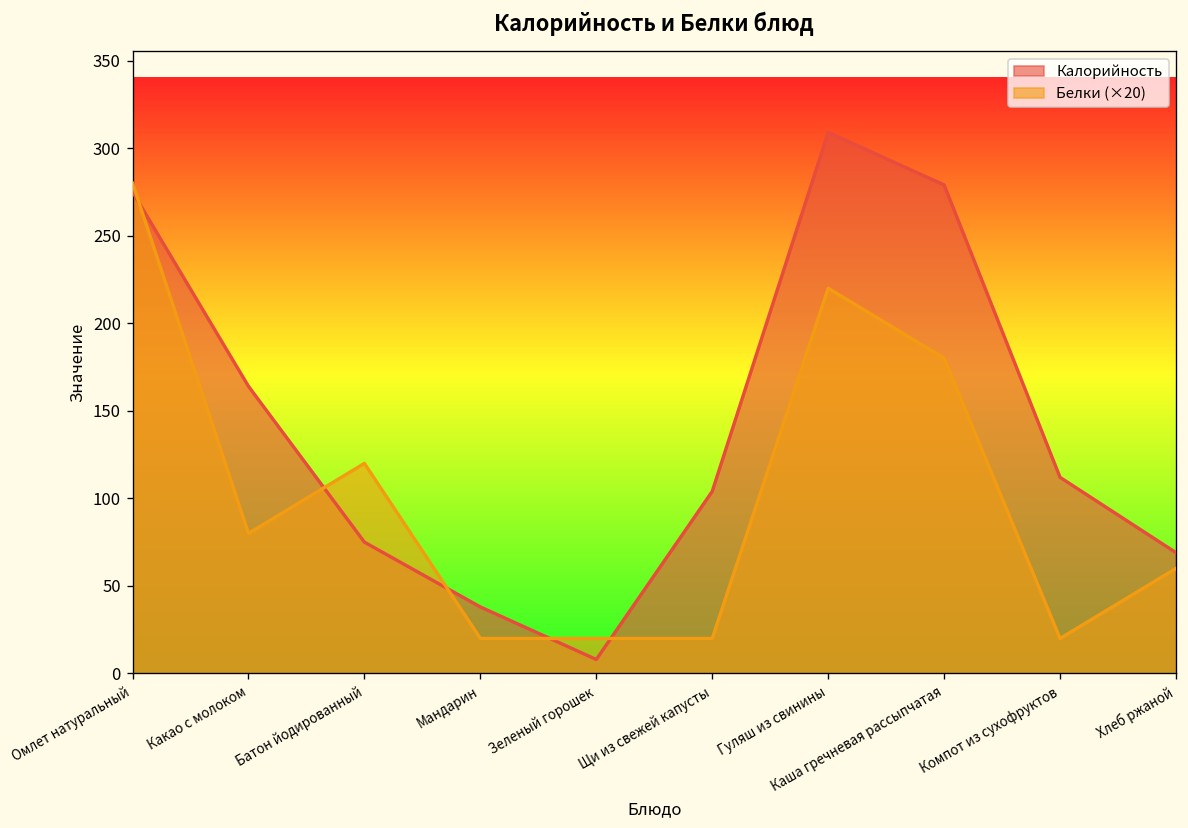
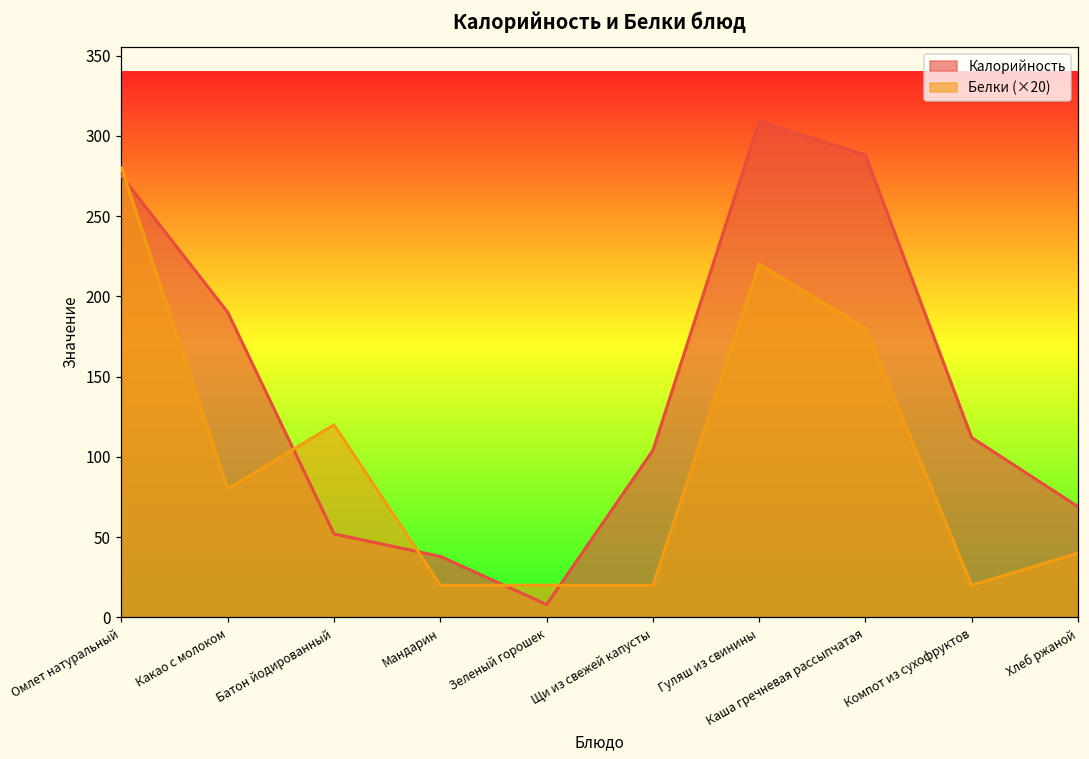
  {
    "Калорийность": {
      "Омлет натуральный": 275,
-     "Какао с молоком": 164,
-     "Батон йодированный": 75,
+     "Какао с молоком": 190,
+     "Батон йодированный": 52,
      "Мандарин": 38,
      "Зеленый горошек": 8,
      "Щи из свежей капусты": 104,
      "Гуляш из свинины": 309,
-     "Каша гречневая рассыпчатая": 279,
+     "Каша гречневая рассыпчатая": 288,
      "Компот из сухофруктов": 112,
      "Хлеб ржаной": 69
    },
    "Белки (×20)": {
      "Омлет натуральный": 280,
      "Какао с молоком": 80,
      "Батон йодированный": 120,
      "Мандарин": 20,
      "Зеленый горошек": 20,
      "Щи из свежей капусты": 20,
      "Гуляш из свинины": 220,
      "Каша гречневая рассыпчатая": 180,
      "Компот из сухофруктов": 20,
-     "Хлеб ржаной": 60
+     "Хлеб ржаной": 40
    }
  }
